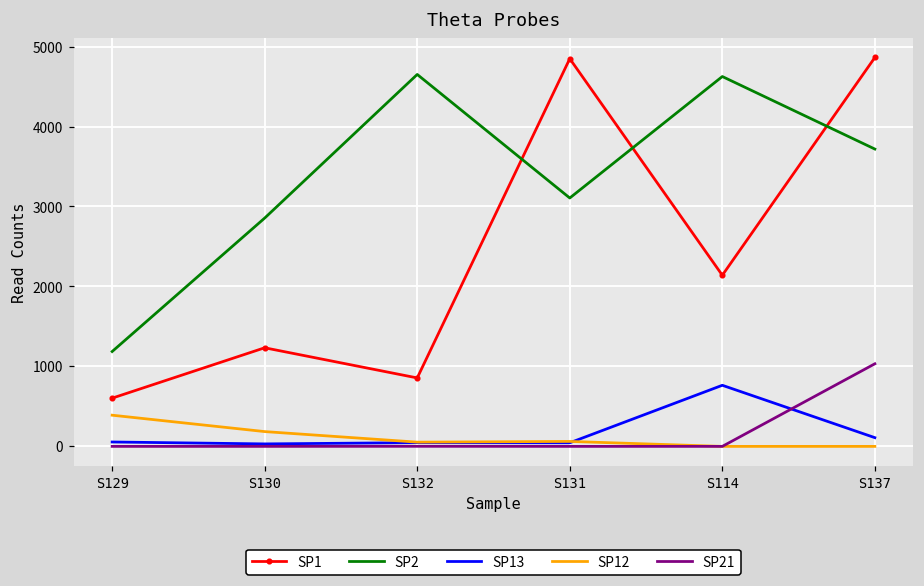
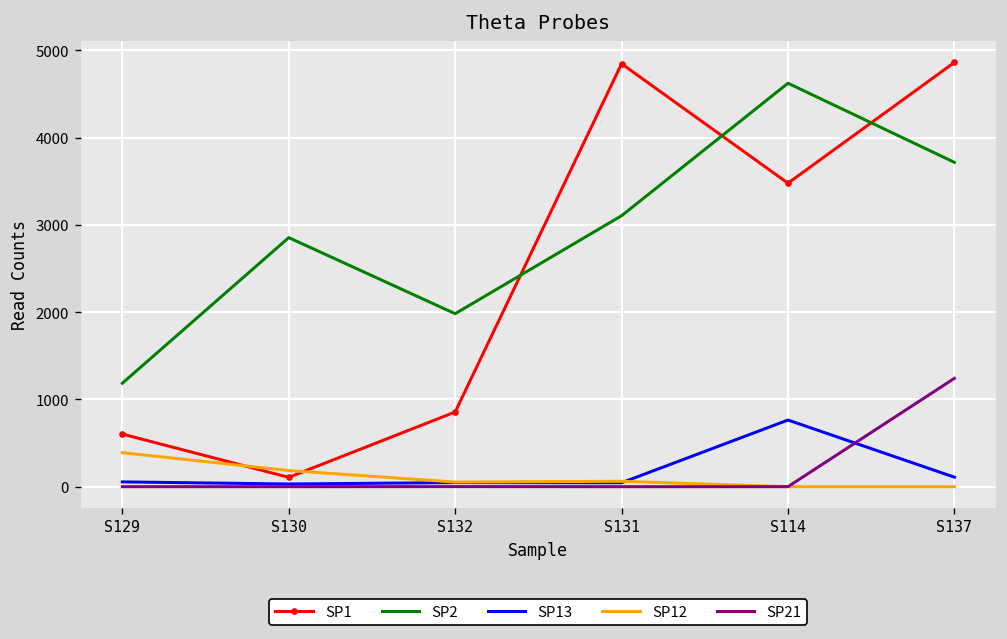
  {
    "SP1": {
      "S129": 600,
-     "S130": 1200,
+     "S130": 100,
      "S132": 900,
      "S131": 4800,
-     "S114": 2100,
+     "S114": 3500,
      "S137": 4900
    },
    "SP2": {
      "S129": 1200,
      "S130": 2900,
-     "S132": 4700,
+     "S132": 2000,
      "S131": 3100,
      "S114": 4600,
      "S137": 3700
    },
    "SP13": {
      "S129": 100,
      "S114": 800,
      "S137": 100
    },
    "SP12": {
      "S129": 400,
      "S130": 200,
      "S137": 0
    },
    "SP21": {
      "S129": 0,
      "S132": 0,
      "S131": 0,
-     "S137": 1000
+     "S137": 1200
    }
  }
